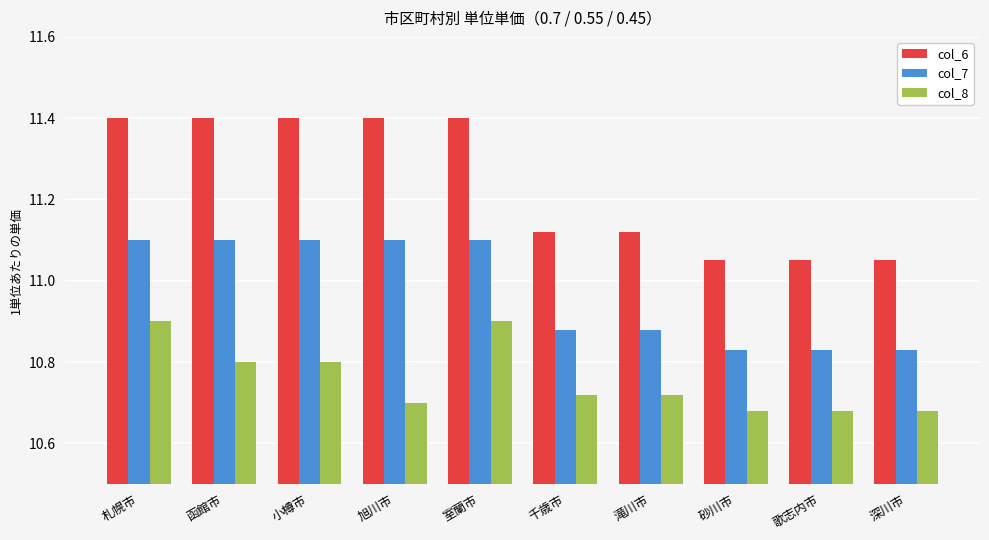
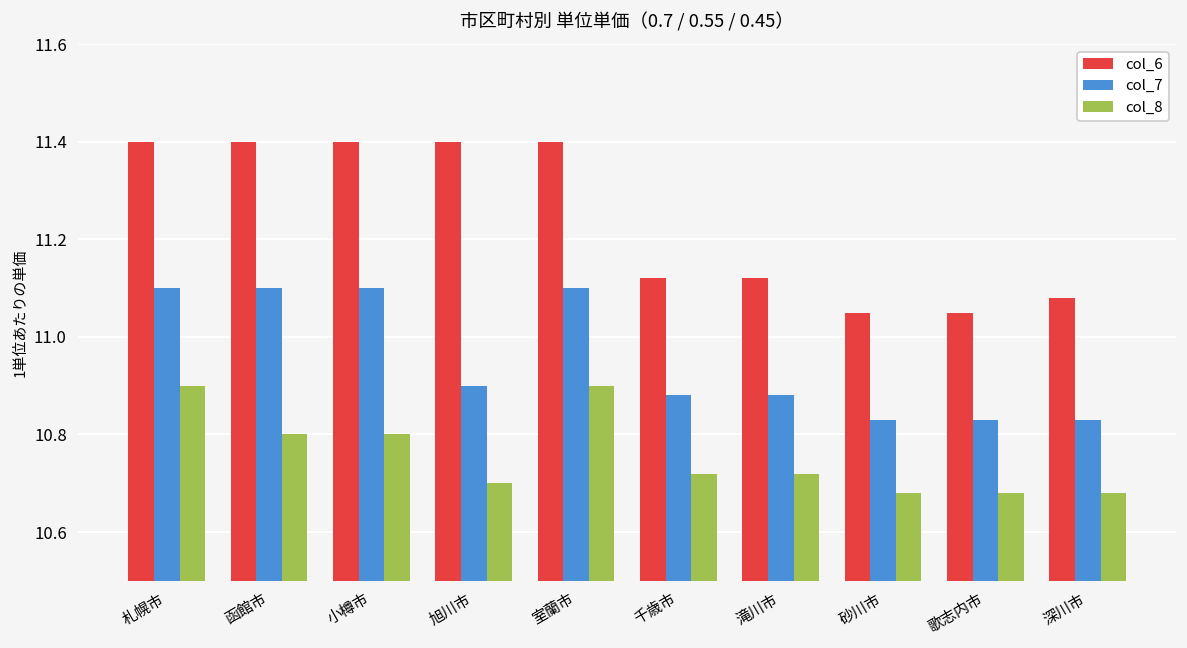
  {
    "col_6": {
      "札幌市": 11.40,
      "函館市": 11.40,
      "小樽市": 11.40,
      "旭川市": 11.40,
      "室蘭市": 11.40,
      "千歳市": 11.12,
      "滝川市": 11.12,
      "砂川市": 11.05,
      "歌志内市": 11.05,
-     "深川市": 11.05
+     "深川市": 11.08
    },
    "col_7": {
      "札幌市": 11.1,
      "函館市": 11.1,
      "小樽市": 11.1,
-     "旭川市": 11.1,
+     "旭川市": 10.9,
      "室蘭市": 11.1,
      "千歳市": 10.88,
      "滝川市": 10.88,
      "砂川市": 10.83,
      "歌志内市": 10.83,
      "深川市": 10.83
    },
    "col_8": {
      "札幌市": 10.90,
      "函館市": 10.80,
      "小樽市": 10.80,
      "旭川市": 10.70,
      "室蘭市": 10.90,
      "千歳市": 10.72,
      "滝川市": 10.72,
      "砂川市": 10.68,
      "歌志内市": 10.68,
      "深川市": 10.68
    }
  }
